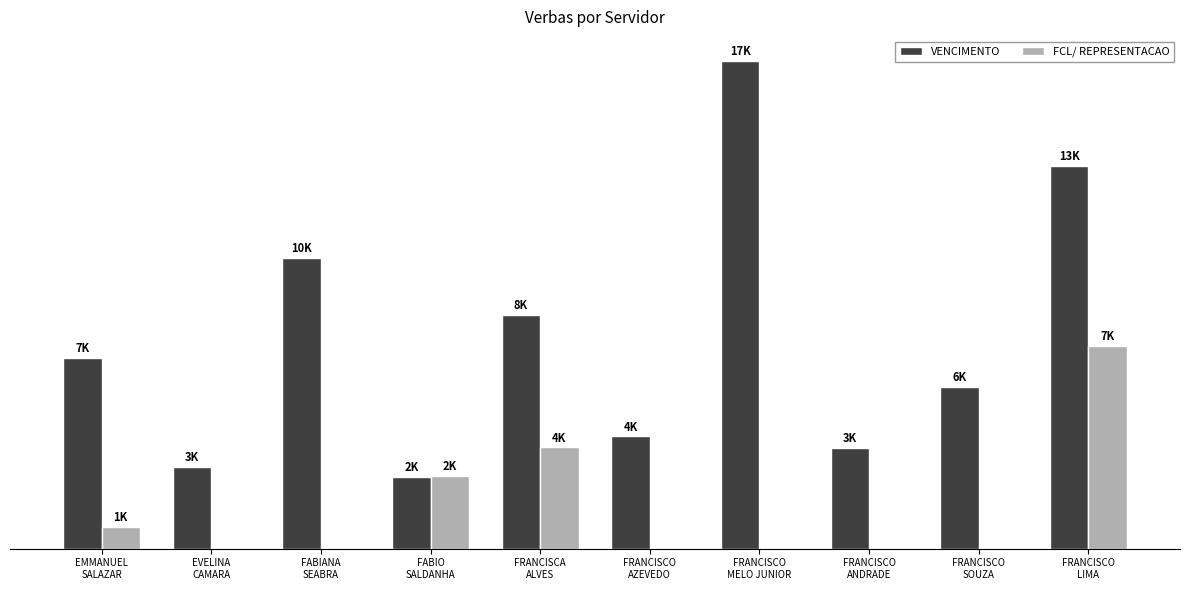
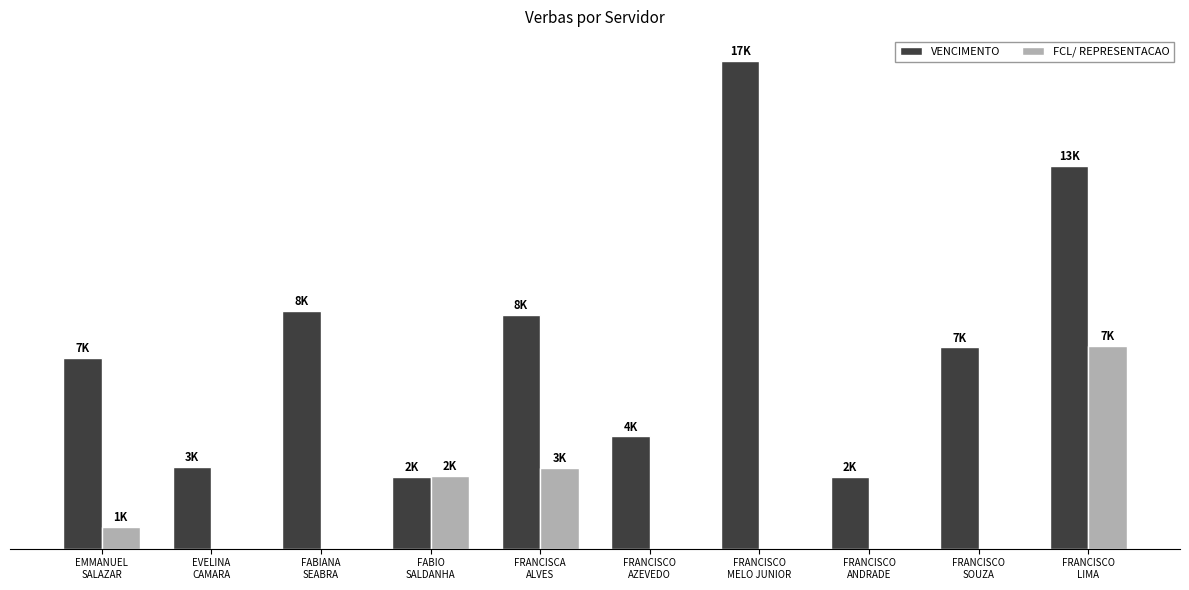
  {
    "VENCIMENTO": {
      "EMMANUEL SALAZAR": "7K",
      "EVELINA CAMARA": "3K",
-     "FABIANA SEABRA": "10K",
+     "FABIANA SEABRA": "8K",
      "FABIO SALDANHA": "2K",
      "FRANCISCA ALVES": "8K",
      "FRANCISCO AZEVEDO": "4K",
      "FRANCISCO MELO JUNIOR": "17K",
-     "FRANCISCO ANDRADE": "3K",
-     "FRANCISCO SOUZA": "6K",
+     "FRANCISCO ANDRADE": "2K",
+     "FRANCISCO SOUZA": "7K",
      "FRANCISCO LIMA": "13K"
    },
    "FCL/ REPRESENTACAO": {
      "EMMANUEL SALAZAR": "1K",
      "FABIO SALDANHA": "2K",
-     "FRANCISCA ALVES": "4K",
+     "FRANCISCA ALVES": "3K",
      "FRANCISCO LIMA": "7K"
    }
  }
